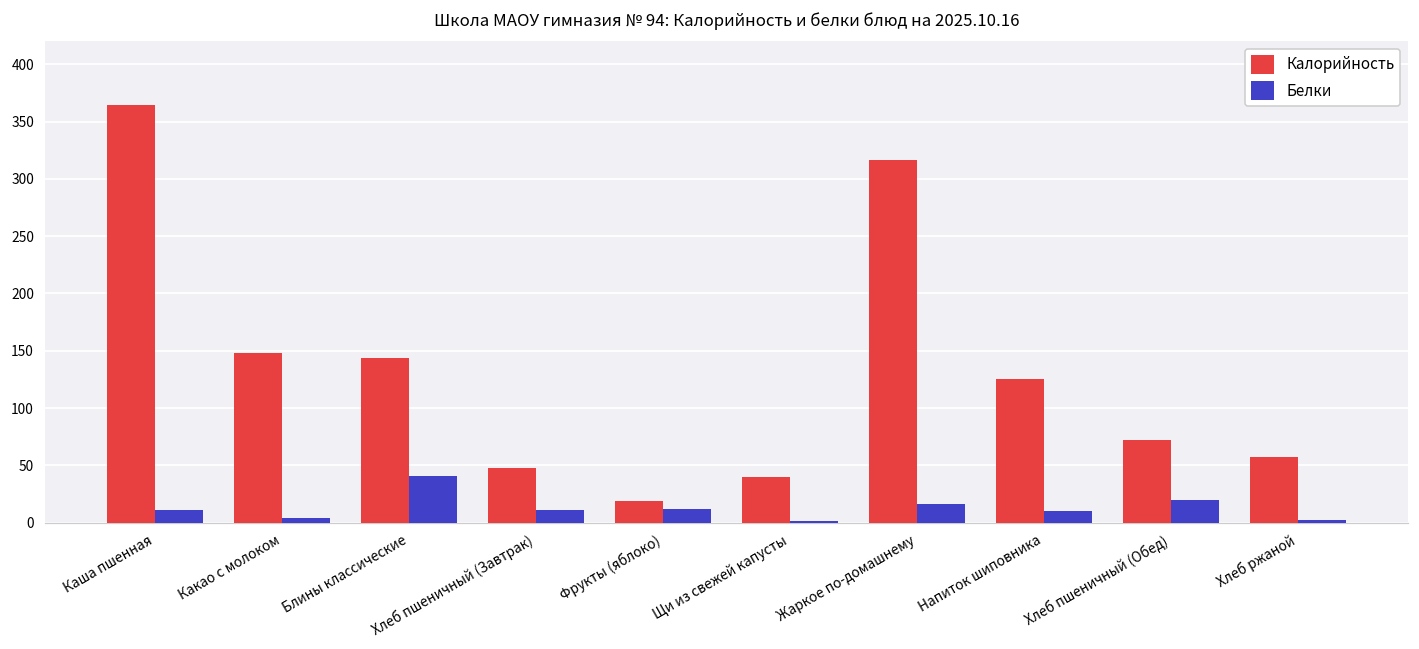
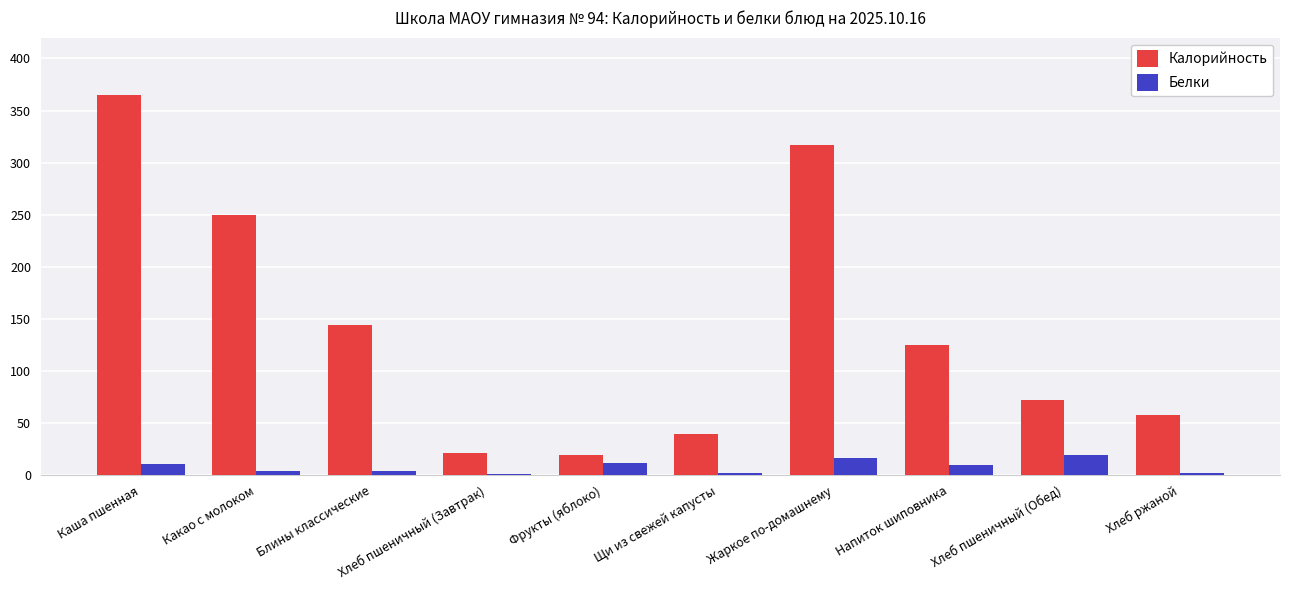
  {
    "Калорийность": {
      "Каша пшенная": 365,
-     "Какао с молоком": 148,
+     "Какао с молоком": 250,
      "Блины классические": 144,
-     "Хлеб пшеничный (Завтрак)": 48,
+     "Хлеб пшеничный (Завтрак)": 21,
      "Фрукты (яблоко)": 19,
      "Щи из свежей капусты": 40,
      "Жаркое по-домашнему": 316,
      "Напиток шиповника": 125,
      "Хлеб пшеничный (Обед)": 72,
      "Хлеб ржаной": 58
    },
    "Белки": {
      "Каша пшенная": 11,
      "Какао с молоком": 4,
-     "Блины классические": 41,
-     "Хлеб пшеничный (Завтрак)": 11,
+     "Блины классические": 4,
+     "Хлеб пшеничный (Завтрак)": 2,
      "Фрукты (яблоко)": 12,
      "Жаркое по-домашнему": 17,
      "Напиток шиповника": 10,
      "Хлеб пшеничный (Обед)": 20
    }
  }
